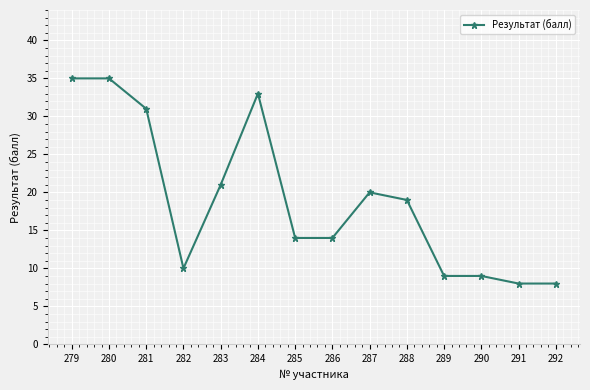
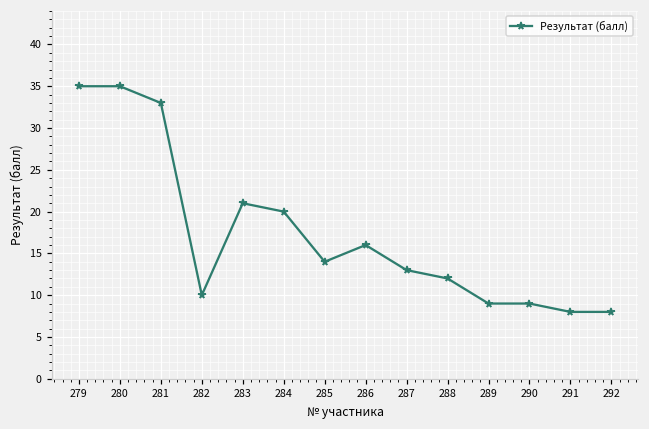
  {
    "279": 35,
    "280": 35,
-   "281": 31,
+   "281": 33,
    "282": 10,
    "283": 21,
-   "284": 33,
+   "284": 20,
    "285": 14,
-   "286": 14,
-   "287": 20,
-   "288": 19,
+   "286": 16,
+   "287": 13,
+   "288": 12,
    "289": 9,
    "290": 9,
    "291": 8,
    "292": 8
  }
